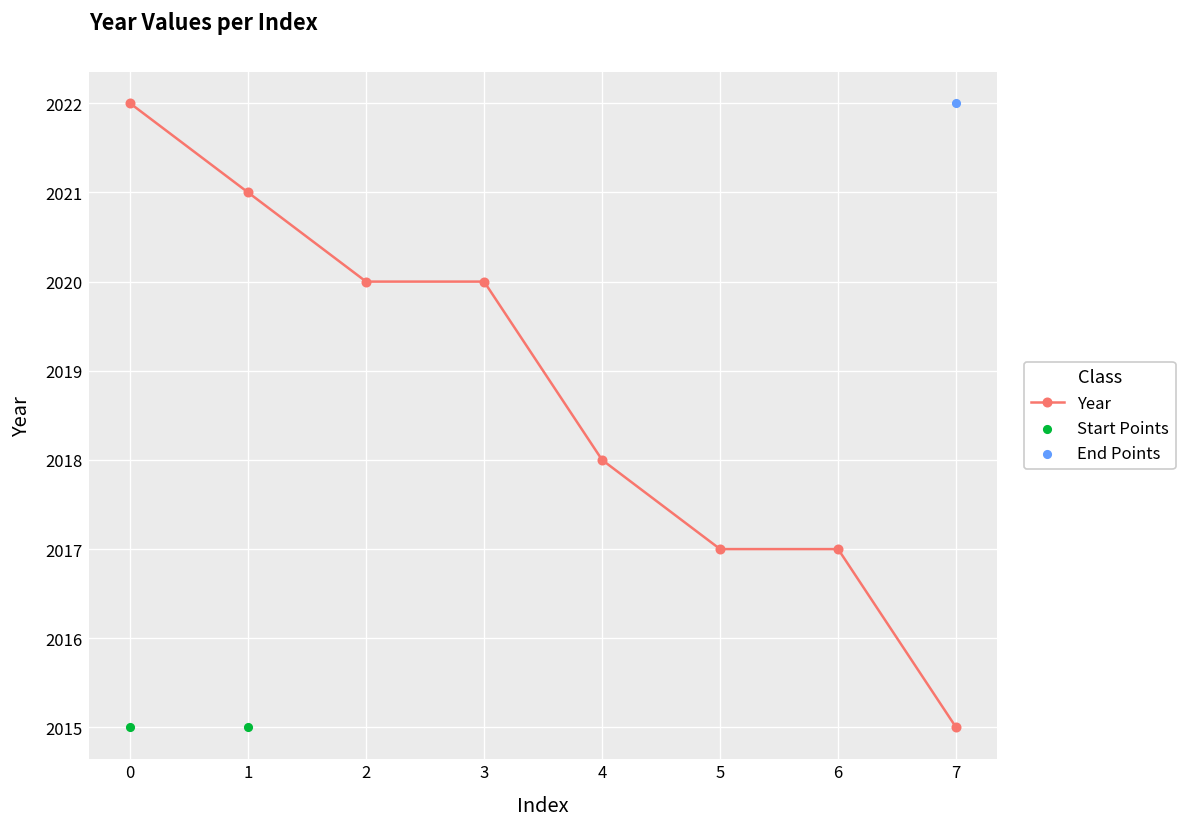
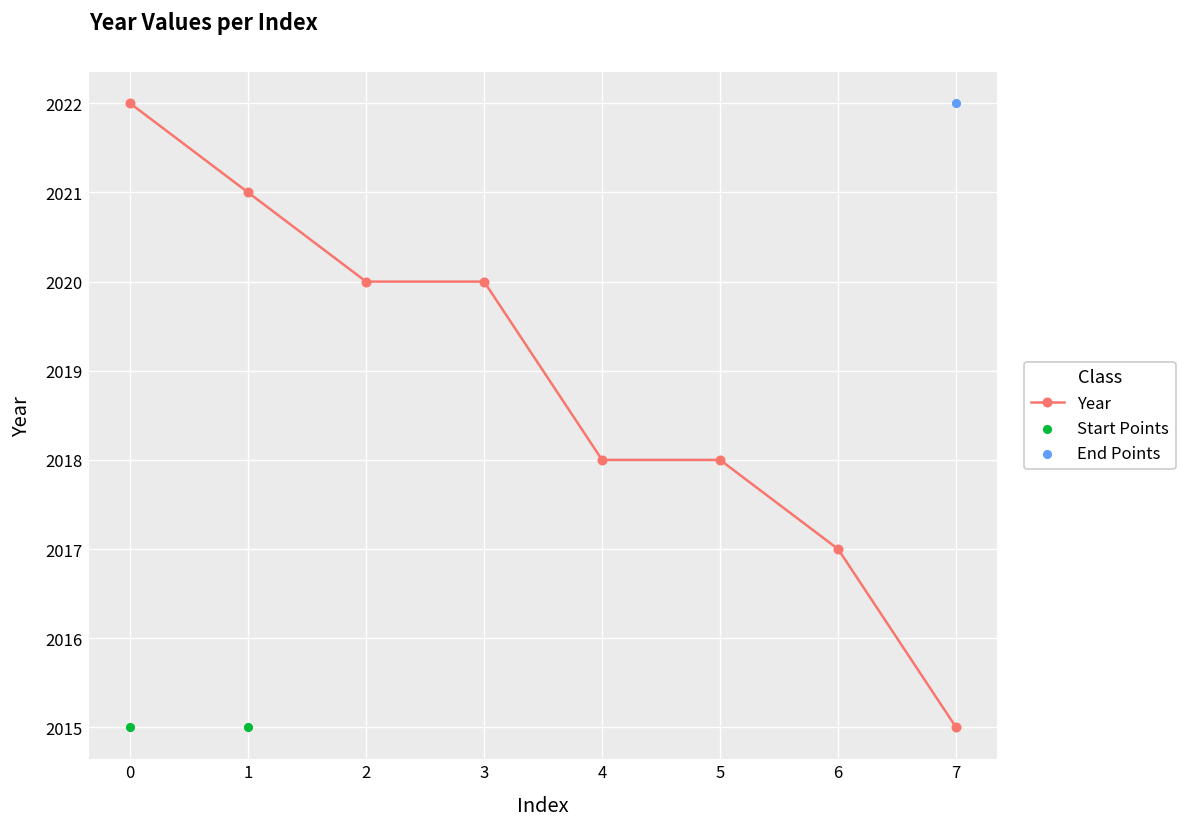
  {
    "Year": {
      "0": 2022,
      "1": 2021,
      "2": 2020,
      "3": 2020,
      "4": 2018,
-     "5": 2017,
+     "5": 2018,
      "6": 2017,
      "7": 2015
    }
  }
